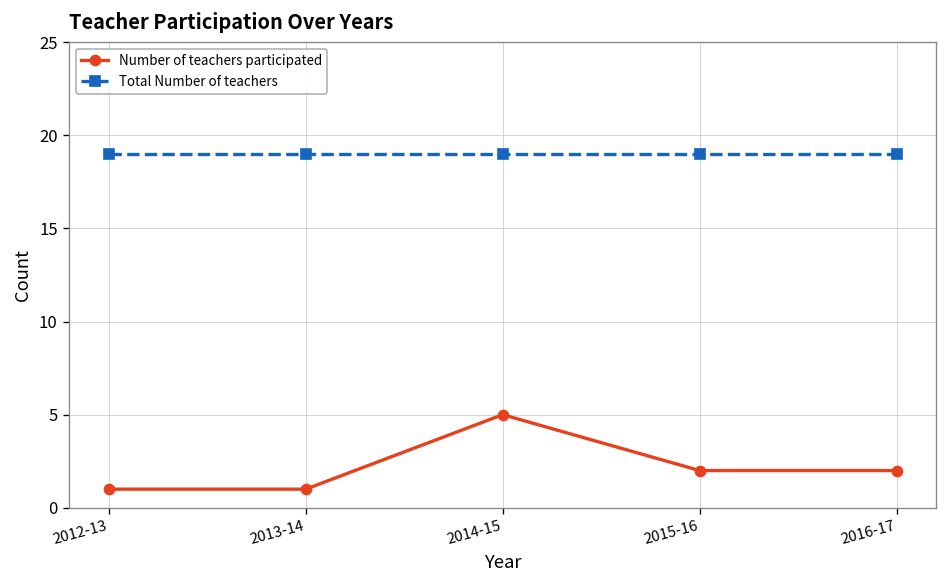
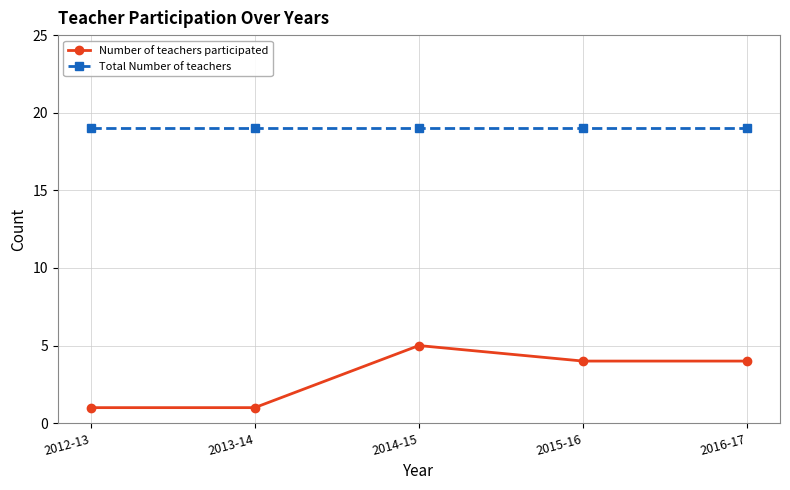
  {
    "Number of teachers participated": {
      "2012-13": 1,
      "2013-14": 1,
      "2014-15": 5,
-     "2015-16": 2,
-     "2016-17": 2
+     "2015-16": 4,
+     "2016-17": 4
    },
    "Total Number of teachers": {
      "2012-13": 19,
      "2013-14": 19,
      "2014-15": 19,
      "2015-16": 19,
      "2016-17": 19
    }
  }
